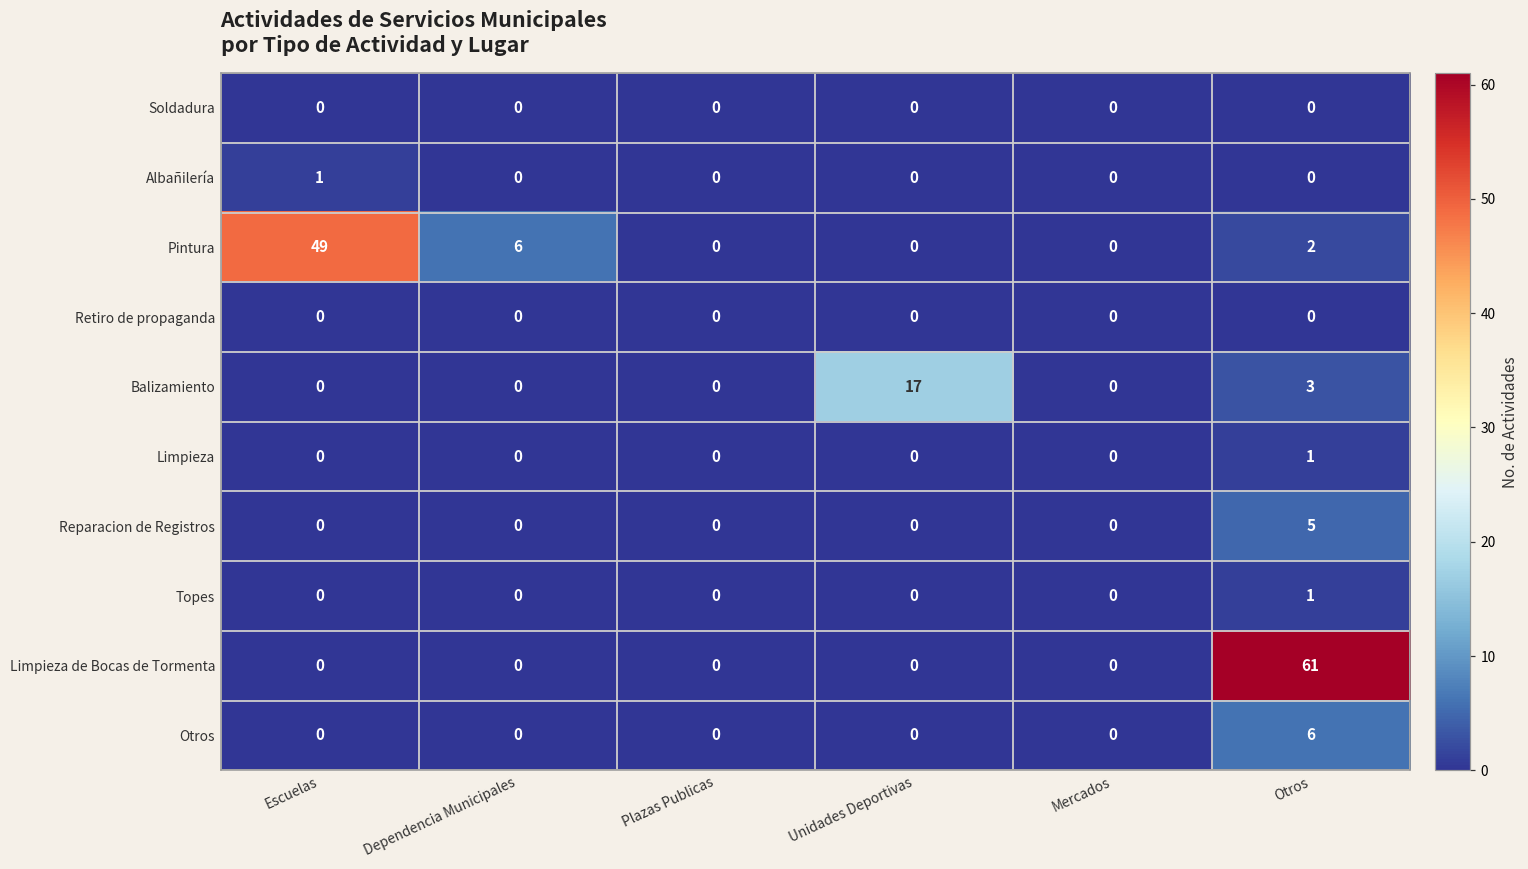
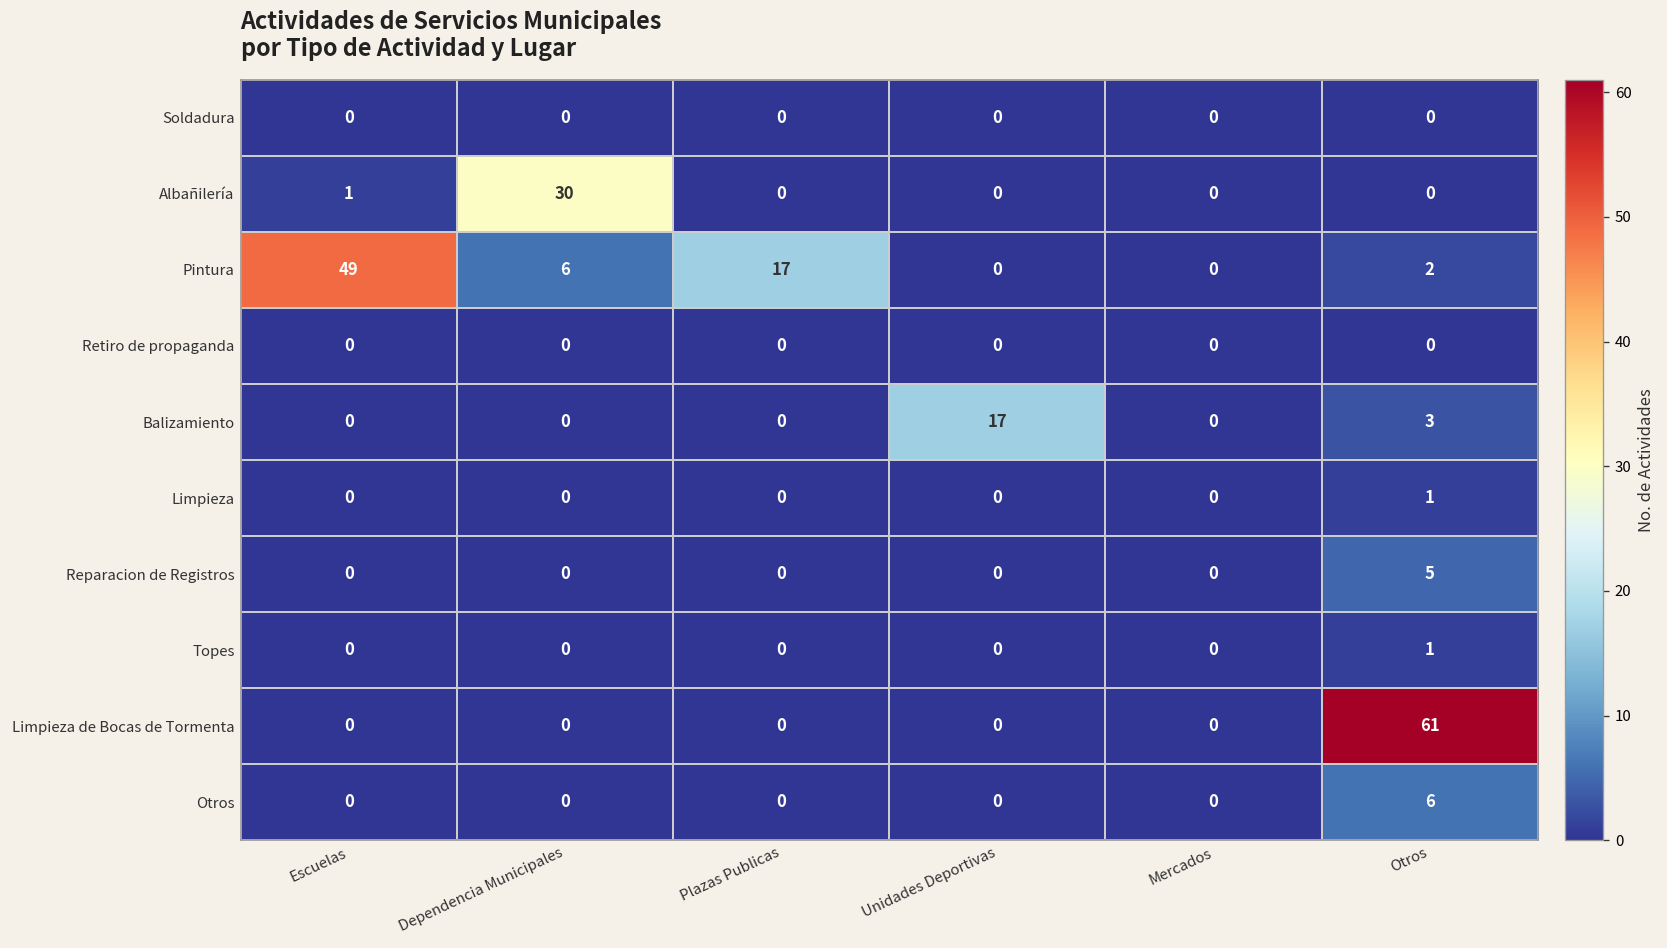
  {
    "Soldadura": {
      "Escuelas": 0,
      "Dependencia Municipales": 0,
      "Plazas Publicas": 0,
      "Unidades Deportivas": 0,
      "Mercados": 0,
      "Otros": 0
    },
    "Albañilería": {
      "Escuelas": 1,
-     "Dependencia Municipales": 0,
+     "Dependencia Municipales": 30,
      "Plazas Publicas": 0,
      "Unidades Deportivas": 0,
      "Mercados": 0,
      "Otros": 0
    },
    "Pintura": {
      "Escuelas": 49,
      "Dependencia Municipales": 6,
-     "Plazas Publicas": 0,
+     "Plazas Publicas": 17,
      "Unidades Deportivas": 0,
      "Mercados": 0,
      "Otros": 2
    },
    "Retiro de propaganda": {
      "Escuelas": 0,
      "Dependencia Municipales": 0,
      "Plazas Publicas": 0,
      "Unidades Deportivas": 0,
      "Mercados": 0,
      "Otros": 0
    },
    "Balizamiento": {
      "Escuelas": 0,
      "Dependencia Municipales": 0,
      "Plazas Publicas": 0,
      "Unidades Deportivas": 17,
      "Mercados": 0,
      "Otros": 3
    },
    "Limpieza": {
      "Escuelas": 0,
      "Dependencia Municipales": 0,
      "Plazas Publicas": 0,
      "Unidades Deportivas": 0,
      "Mercados": 0,
      "Otros": 1
    },
    "Reparacion de Registros": {
      "Escuelas": 0,
      "Dependencia Municipales": 0,
      "Plazas Publicas": 0,
      "Unidades Deportivas": 0,
      "Mercados": 0,
      "Otros": 5
    },
    "Topes": {
      "Escuelas": 0,
      "Dependencia Municipales": 0,
      "Plazas Publicas": 0,
      "Unidades Deportivas": 0,
      "Mercados": 0,
      "Otros": 1
    },
    "Limpieza de Bocas de Tormenta": {
      "Escuelas": 0,
      "Dependencia Municipales": 0,
      "Plazas Publicas": 0,
      "Unidades Deportivas": 0,
      "Mercados": 0,
      "Otros": 61
    },
    "Otros": {
      "Escuelas": 0,
      "Dependencia Municipales": 0,
      "Plazas Publicas": 0,
      "Unidades Deportivas": 0,
      "Mercados": 0,
      "Otros": 6
    }
  }
